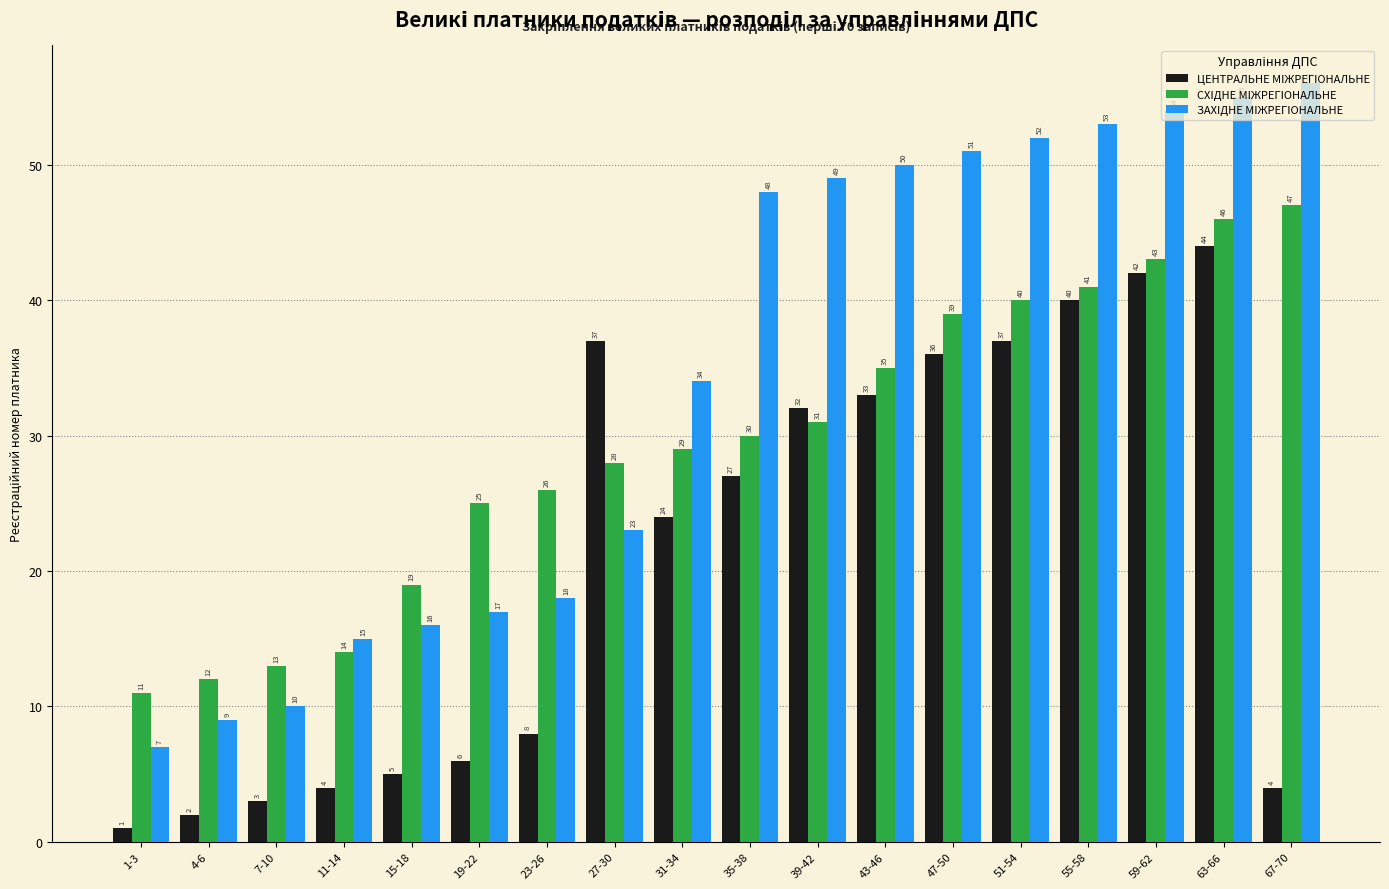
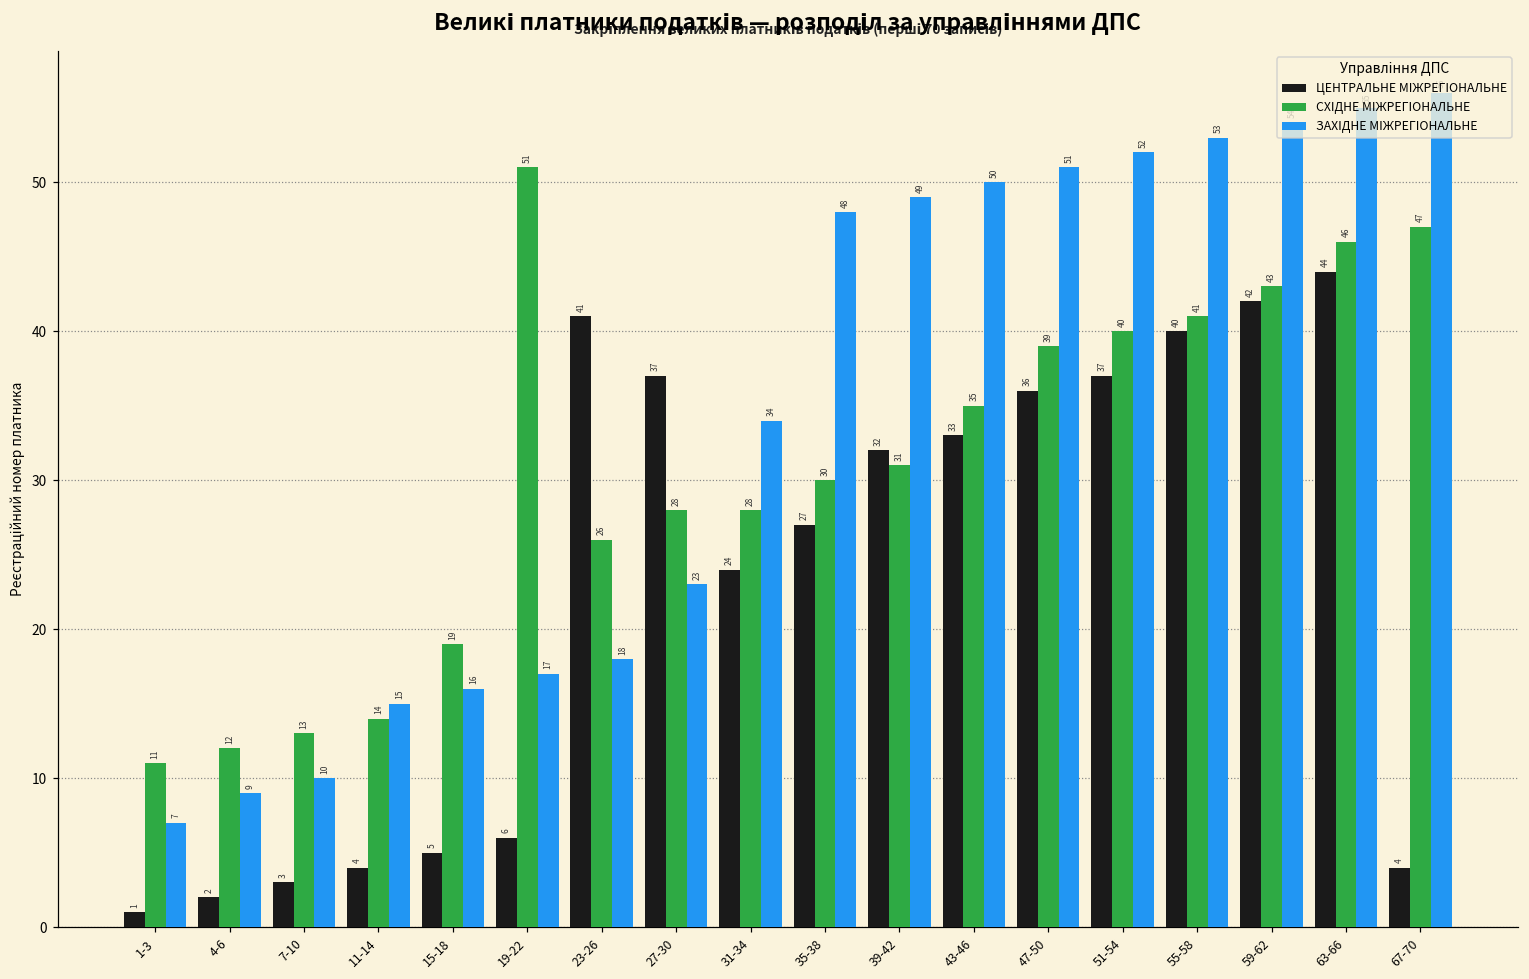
  {
    "ЦЕНТРАЛЬНЕ МІЖРЕГІОНАЛЬНЕ": {
      "1-3": 1,
      "4-6": 2,
      "7-10": 3,
      "11-14": 4,
      "15-18": 5,
      "19-22": 6,
-     "23-26": 8,
+     "23-26": 41,
      "27-30": 37,
      "31-34": 24,
      "35-38": 27,
      "39-42": 32,
      "43-46": 33,
      "47-50": 36,
      "51-54": 37,
      "55-58": 40,
      "59-62": 42,
      "63-66": 44,
      "67-70": 4
    },
    "СХІДНЕ МІЖРЕГІОНАЛЬНЕ": {
      "1-3": 11,
      "4-6": 12,
      "7-10": 13,
      "11-14": 14,
      "15-18": 19,
-     "19-22": 25,
+     "19-22": 51,
      "23-26": 26,
      "27-30": 28,
-     "31-34": 29,
+     "31-34": 28,
      "35-38": 30,
      "39-42": 31,
      "43-46": 35,
      "47-50": 39,
      "51-54": 40,
      "55-58": 41,
      "59-62": 43,
      "63-66": 46,
      "67-70": 47
    },
    "ЗАХІДНЕ МІЖРЕГІОНАЛЬНЕ": {
      "1-3": 7,
      "4-6": 9,
      "7-10": 10,
      "11-14": 15,
      "15-18": 16,
      "19-22": 17,
      "23-26": 18,
      "27-30": 23,
      "31-34": 34,
      "35-38": 48,
      "39-42": 49,
      "43-46": 50,
      "47-50": 51,
      "51-54": 52,
      "55-58": 53
    }
  }
